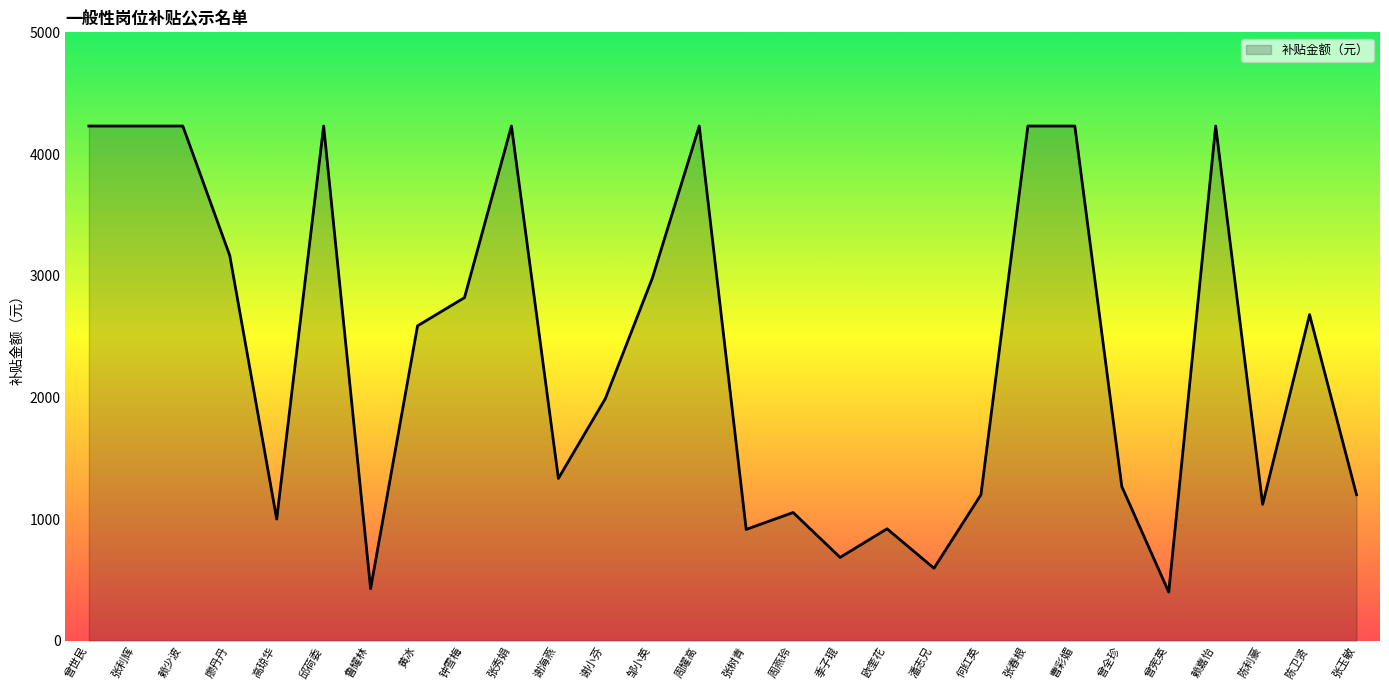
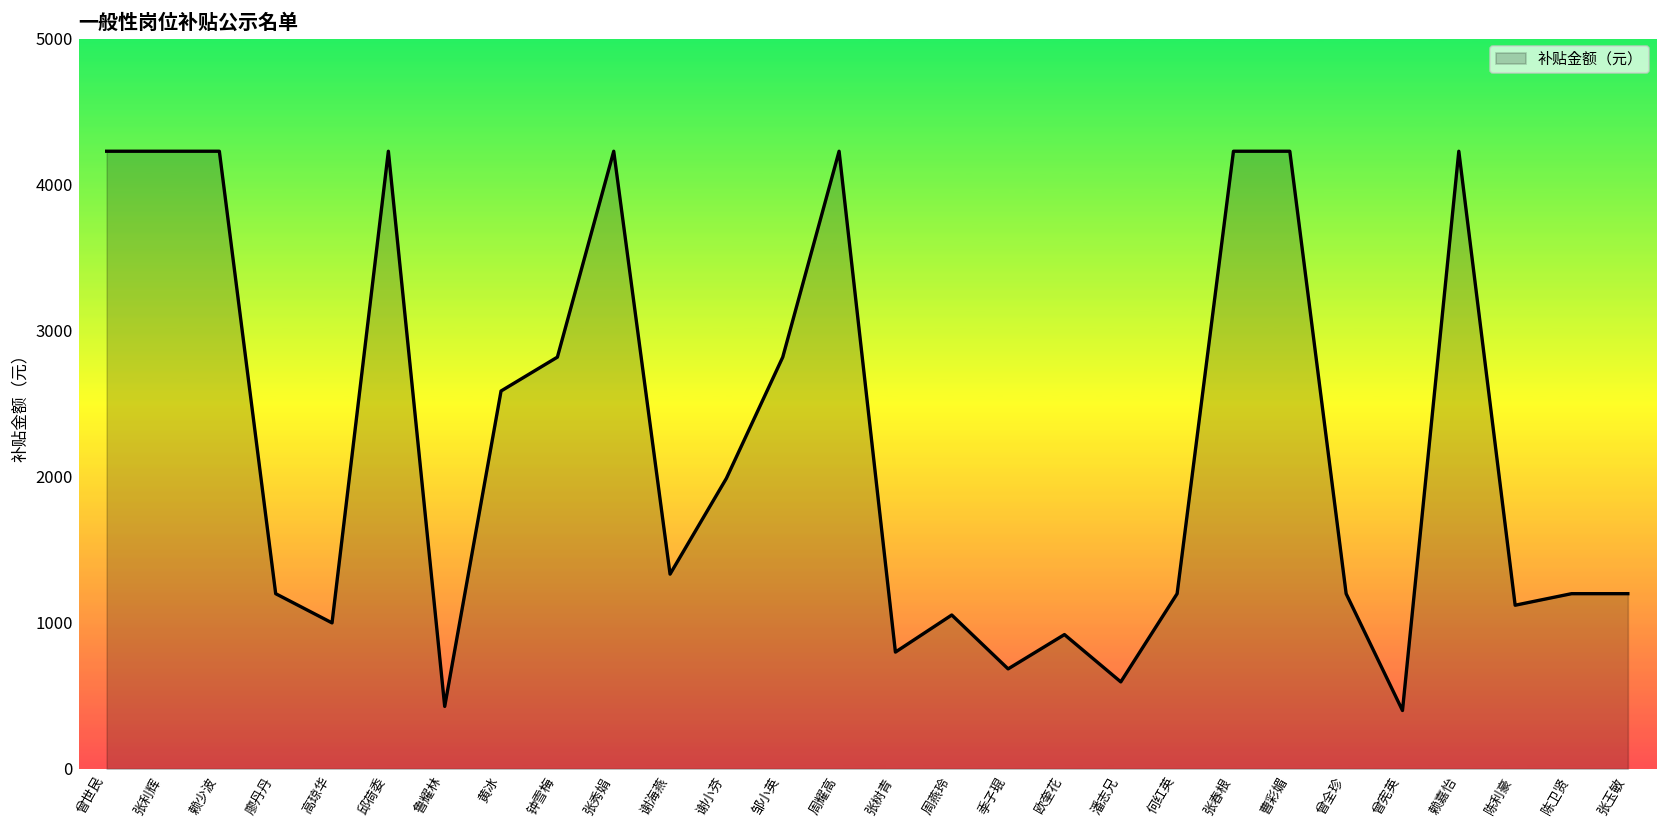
  {
    "曾世民": 4230,
    "张利辉": 4230,
    "赖少波": 4230,
-   "廖丹丹": 3170,
+   "廖丹丹": 1200,
    "高琼华": 1000,
    "邱荷委": 4230,
    "鲁耀林": 430,
    "黄冰": 2590,
    "钟雪梅": 2820,
    "张秀娟": 4230,
    "谢海燕": 1330,
    "谢小芬": 1990,
-   "邹小英": 2980,
+   "邹小英": 2820,
    "周耀高": 4230,
-   "张树青": 920,
+   "张树青": 800,
    "周燕玲": 1050,
    "季子琨": 690,
    "欧奎花": 920,
    "潘志兄": 600,
    "何红英": 1200,
    "张春根": 4230,
    "曹彩媚": 4230,
-   "曾全珍": 1270,
+   "曾全珍": 1200,
    "曾宪英": 400,
    "赖嘉怡": 4230,
    "陈利豪": 1120,
-   "陈卫贤": 2680,
+   "陈卫贤": 1200,
    "张玉敏": 1200
  }
